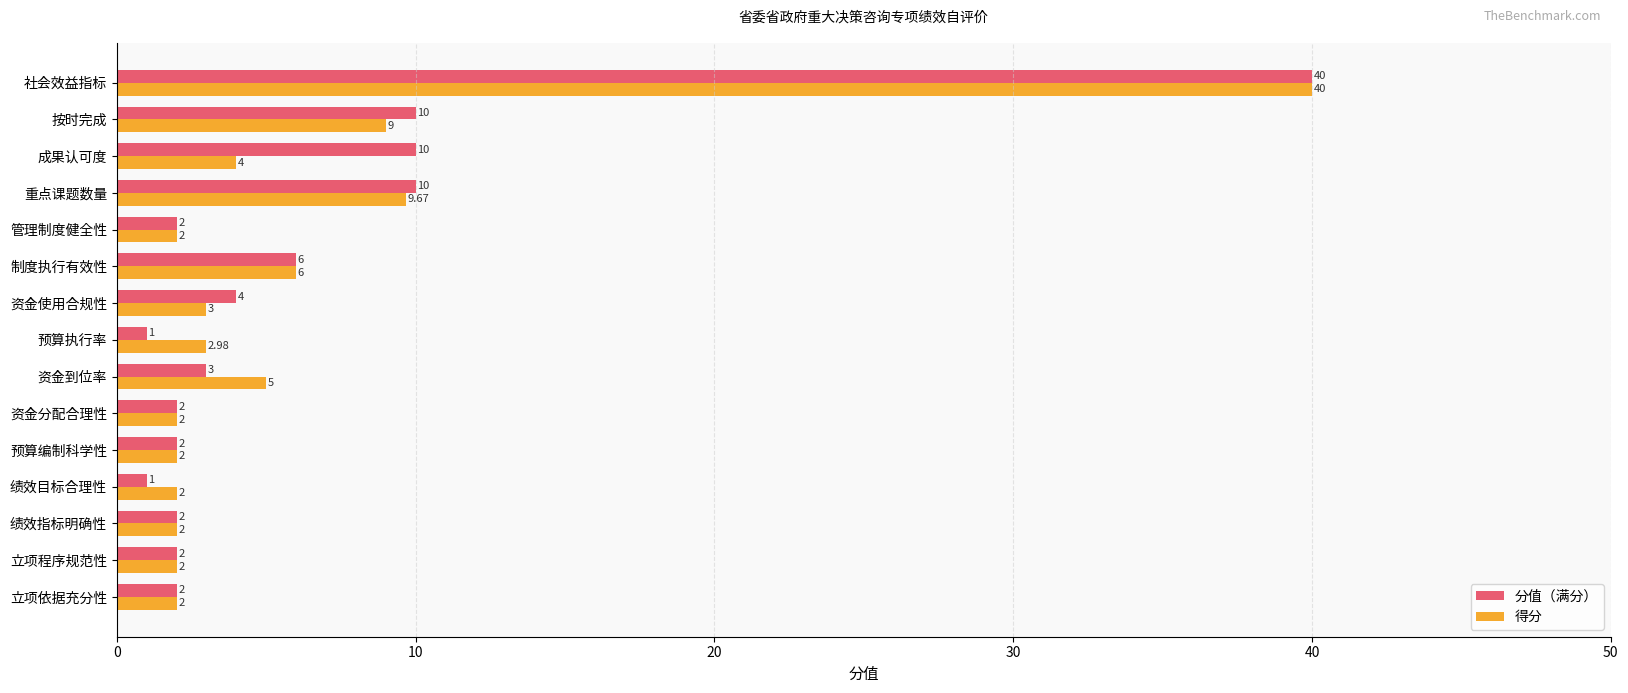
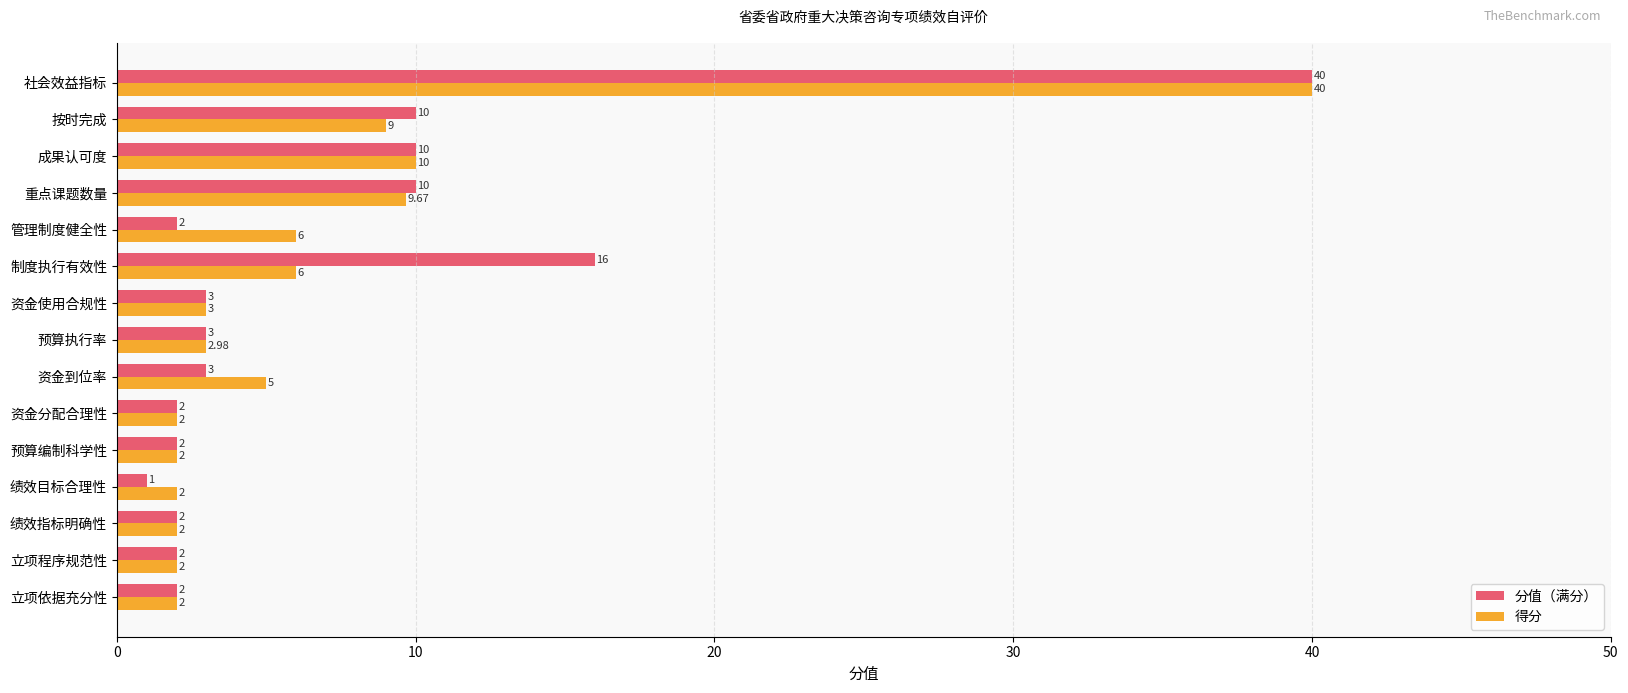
  {
    "分值（满分）": {
      "社会效益指标": 40,
      "按时完成": 10,
      "成果认可度": 10,
      "重点课题数量": 10,
      "管理制度健全性": 2,
-     "制度执行有效性": 6,
-     "资金使用合规性": 4,
-     "预算执行率": 1,
+     "制度执行有效性": 16,
+     "资金使用合规性": 3,
+     "预算执行率": 3,
      "资金到位率": 3,
      "资金分配合理性": 2,
      "预算编制科学性": 2,
      "绩效目标合理性": 1,
      "绩效指标明确性": 2,
      "立项程序规范性": 2,
      "立项依据充分性": 2
    },
    "得分": {
      "社会效益指标": 40,
      "按时完成": 9,
-     "成果认可度": 4,
+     "成果认可度": 10,
      "重点课题数量": 9.67,
-     "管理制度健全性": 2,
+     "管理制度健全性": 6,
      "制度执行有效性": 6,
      "资金使用合规性": 3,
      "预算执行率": 2.98,
      "资金到位率": 5,
      "资金分配合理性": 2,
      "预算编制科学性": 2,
      "绩效目标合理性": 2,
      "绩效指标明确性": 2,
      "立项程序规范性": 2,
      "立项依据充分性": 2
    }
  }
